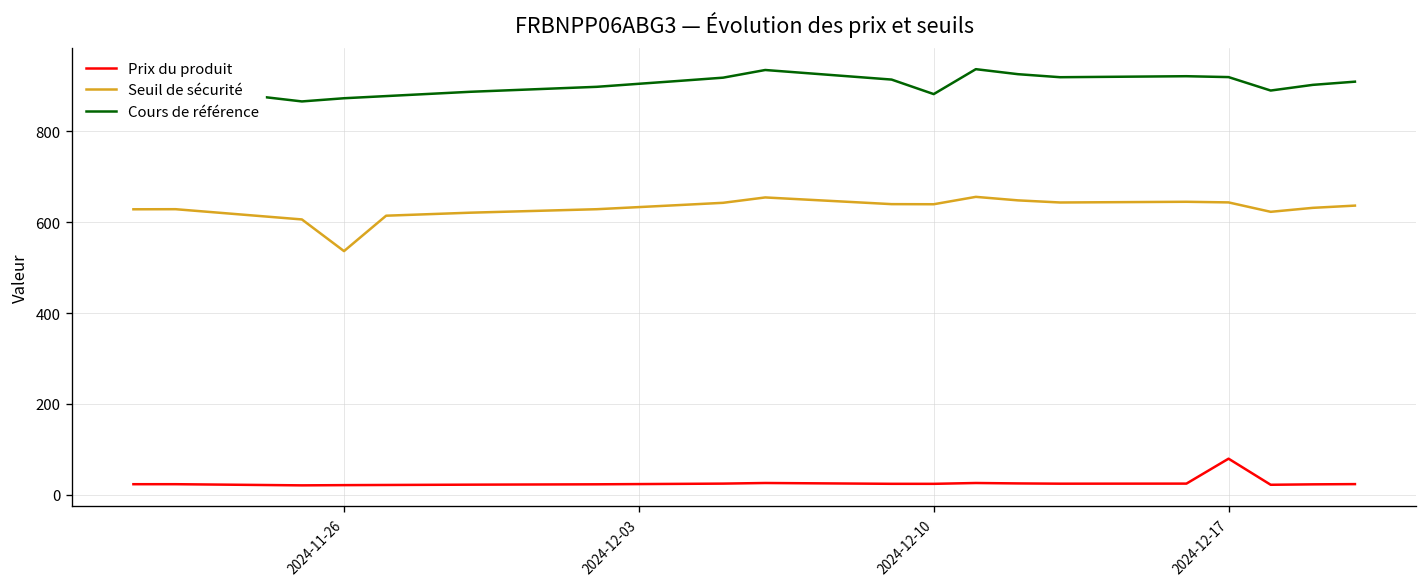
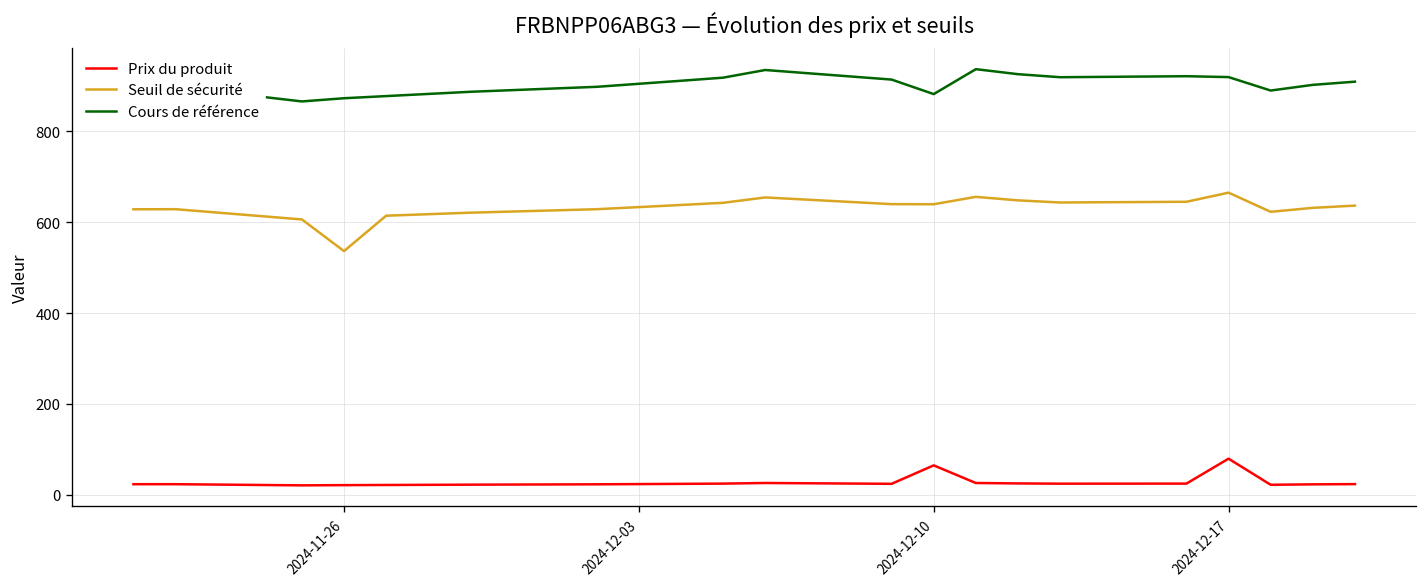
  {
    "Prix du produit": {
      "2024-11-26": 20,
-     "2024-12-10": 20,
+     "2024-12-10": 60,
      "2024-12-17": 80
    },
    "Seuil de sécurité": {
      "2024-11-26": 540,
      "2024-12-10": 640,
-     "2024-12-17": 640
+     "2024-12-17": 660
    },
    "Cours de référence": {
      "2024-11-26": 870,
      "2024-12-10": 880,
      "2024-12-17": 920
    }
  }
